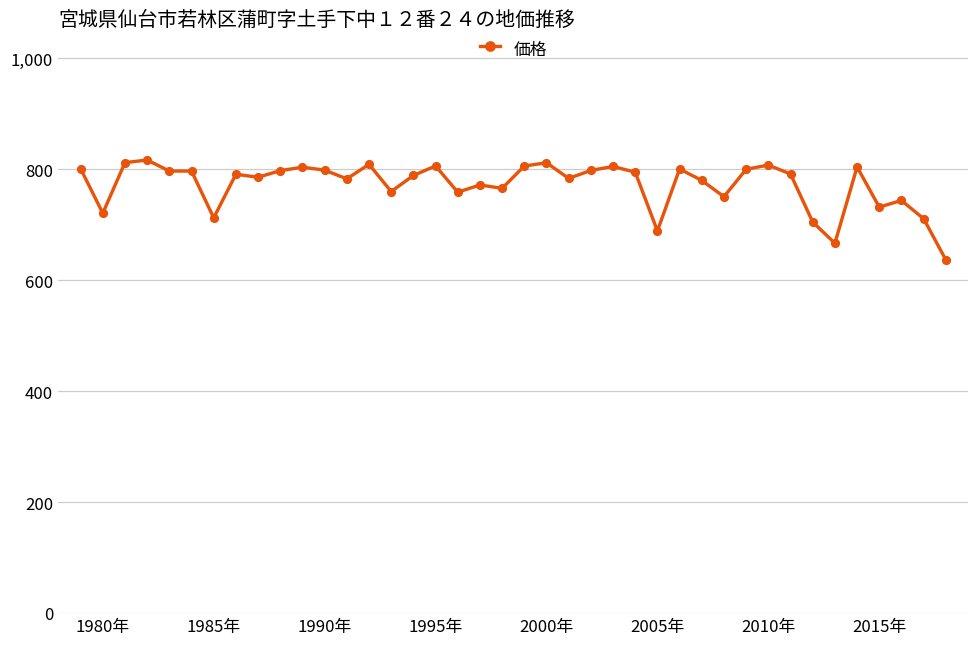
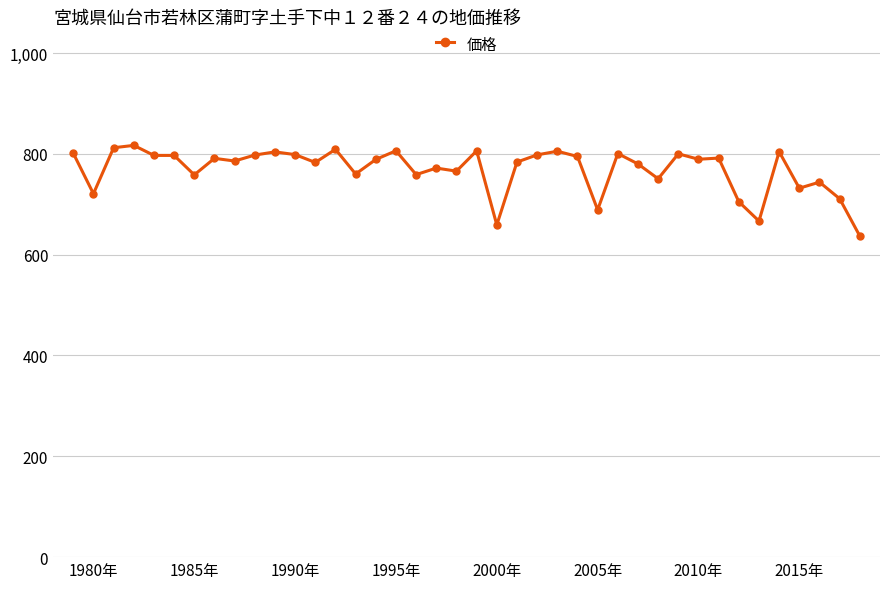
  {
    "1980年": 720,
-   "1985年": 710,
+   "1985年": 760,
    "1990年": 800,
    "1995年": 810,
-   "2000年": 810,
+   "2000年": 660,
    "2005年": 690,
-   "2010年": 810,
+   "2010年": 790,
    "2015年": 730
  }
